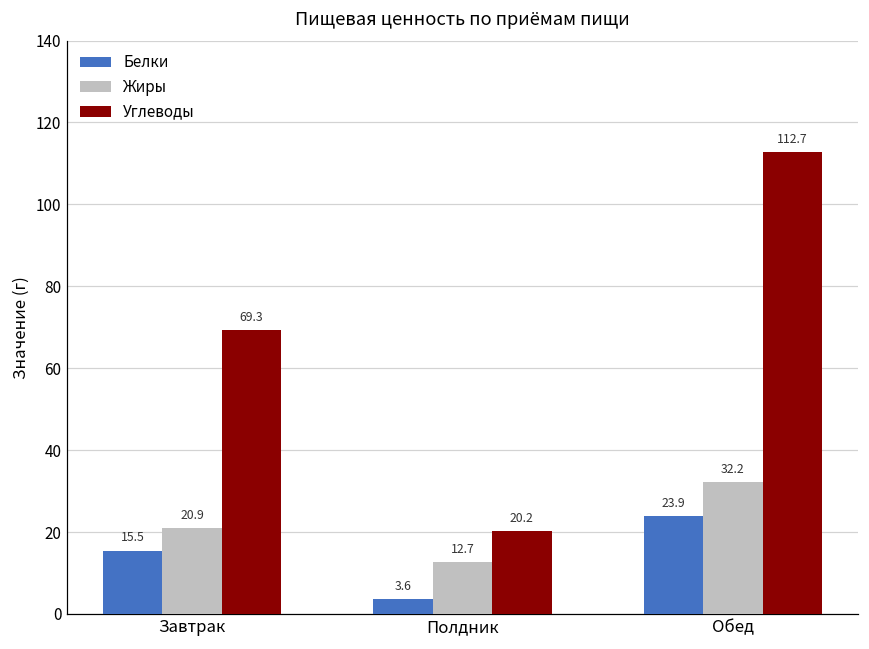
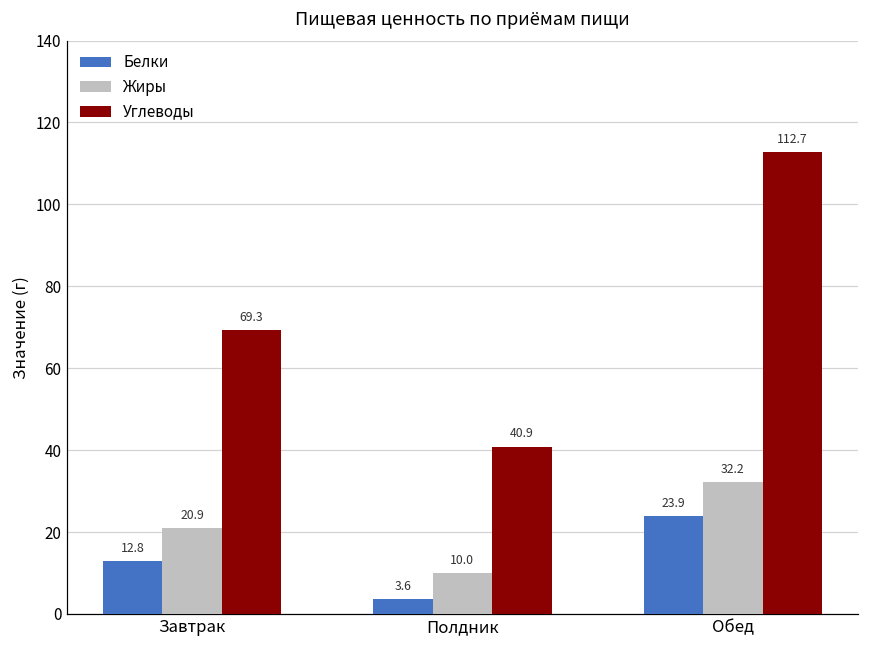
  {
    "Белки": {
-     "Завтрак": 15.5,
+     "Завтрак": 12.8,
      "Полдник": 3.6,
      "Обед": 23.9
    },
    "Жиры": {
      "Завтрак": 20.9,
-     "Полдник": 12.7,
+     "Полдник": 10.0,
      "Обед": 32.2
    },
    "Углеводы": {
      "Завтрак": 69.3,
-     "Полдник": 20.2,
+     "Полдник": 40.9,
      "Обед": 112.7
    }
  }
